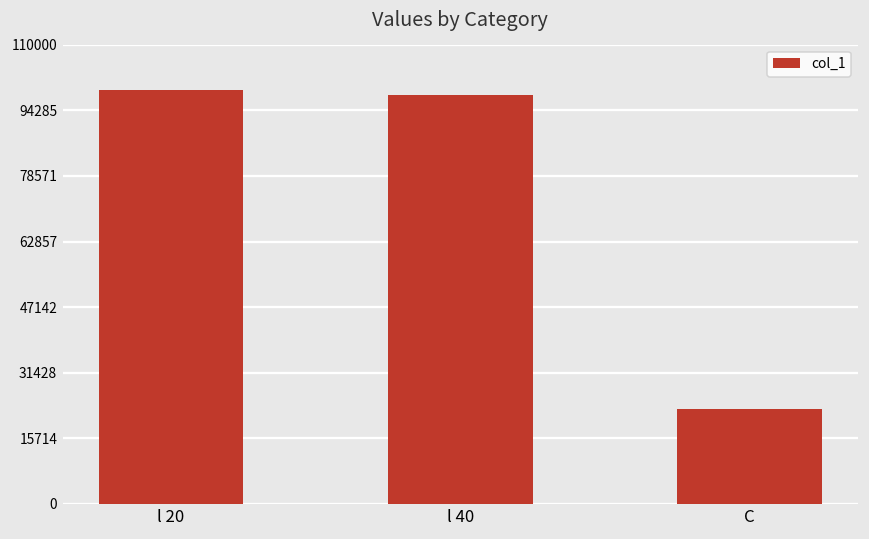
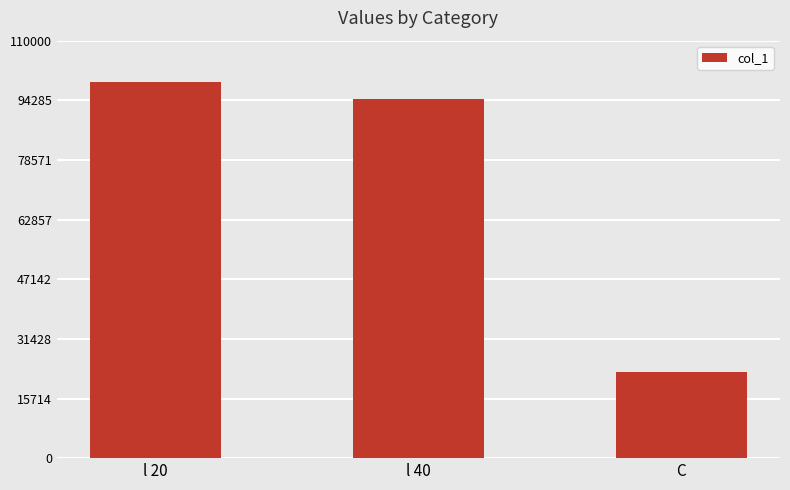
  {
    "l 20": 99000,
-   "l 40": 98000,
+   "l 40": 95000,
    "C": 23000
  }
